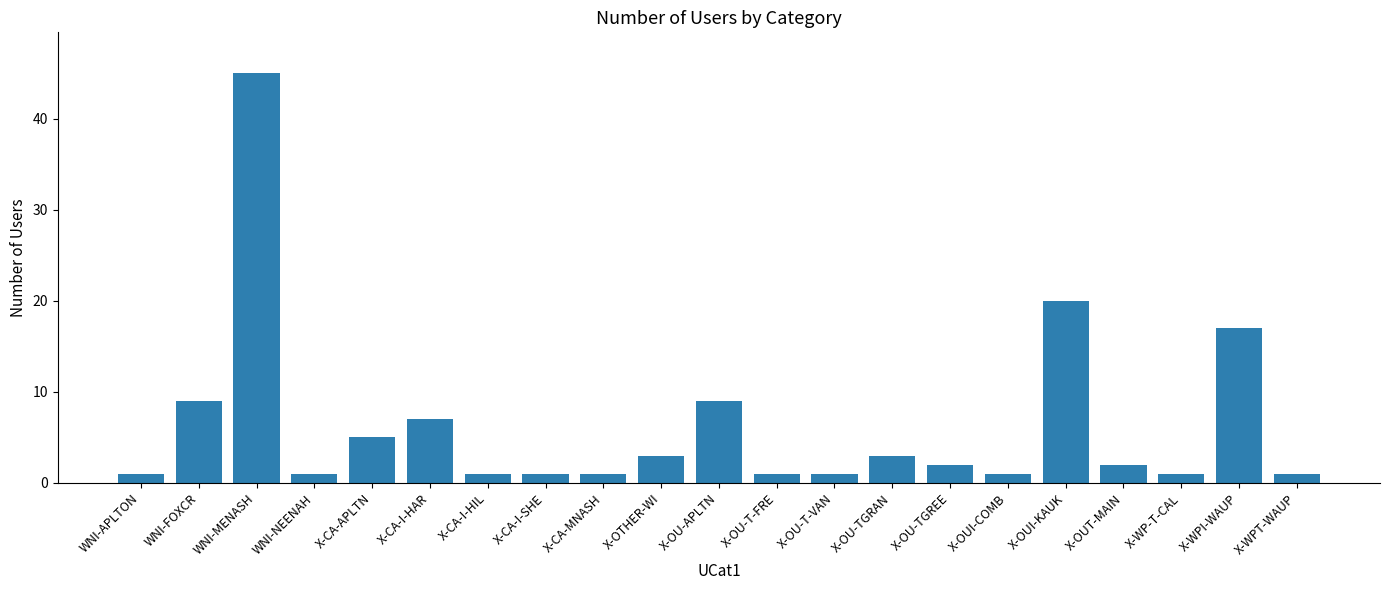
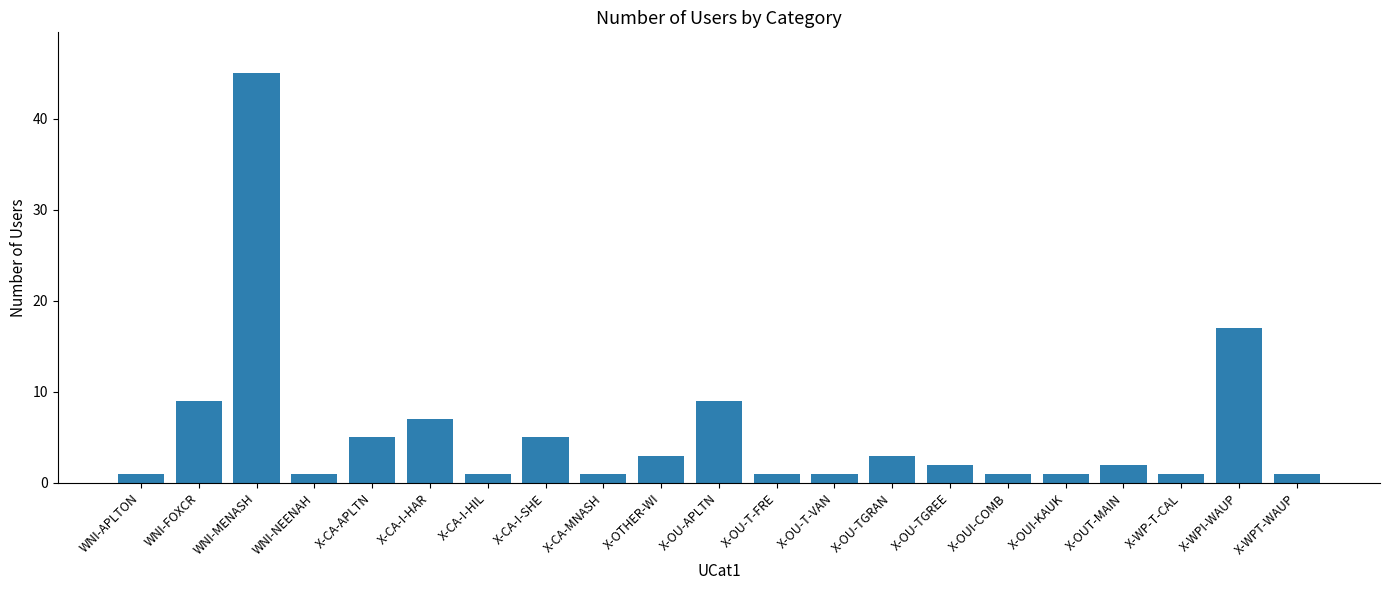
  {
    "WNI-APLTON": 1,
    "WNI-FOXCR": 9,
    "WNI-MENASH": 45,
    "WNI-NEENAH": 1,
    "X-CA-APLTN": 5,
    "X-CA-I-HAR": 7,
    "X-CA-I-HIL": 1,
-   "X-CA-I-SHE": 1,
+   "X-CA-I-SHE": 5,
    "X-CA-MNASH": 1,
    "X-OTHER-WI": 3,
    "X-OU-APLTN": 9,
    "X-OU-T-FRE": 1,
    "X-OU-T-VAN": 1,
    "X-OU-TGRAN": 3,
    "X-OU-TGREE": 2,
    "X-OUI-COMB": 1,
-   "X-OUI-KAUK": 20,
+   "X-OUI-KAUK": 1,
    "X-OUT-MAIN": 2,
    "X-WP-T-CAL": 1,
    "X-WPI-WAUP": 17,
    "X-WPT-WAUP": 1
  }
